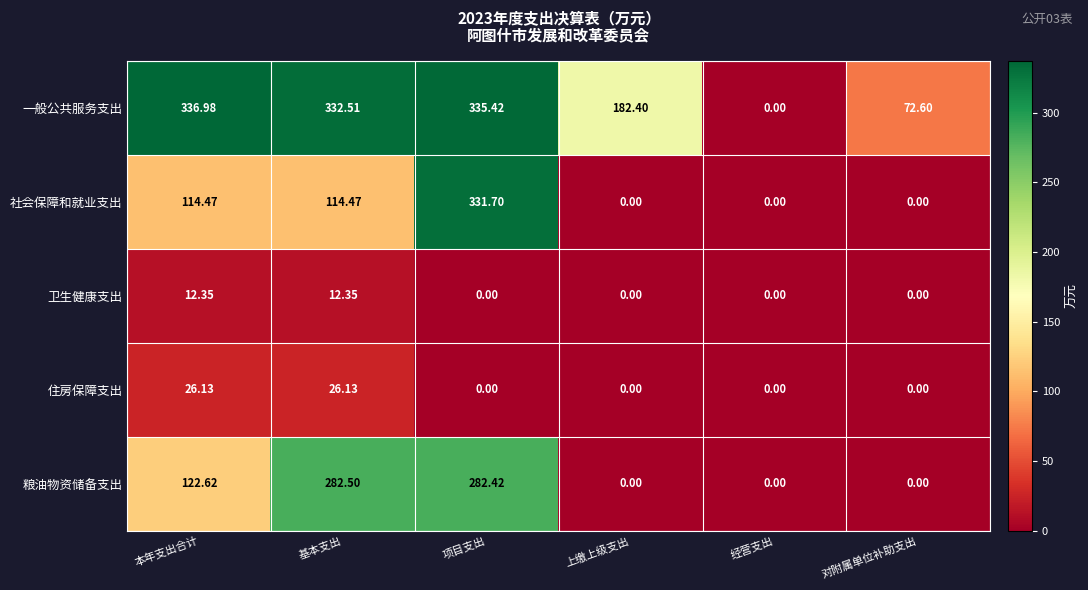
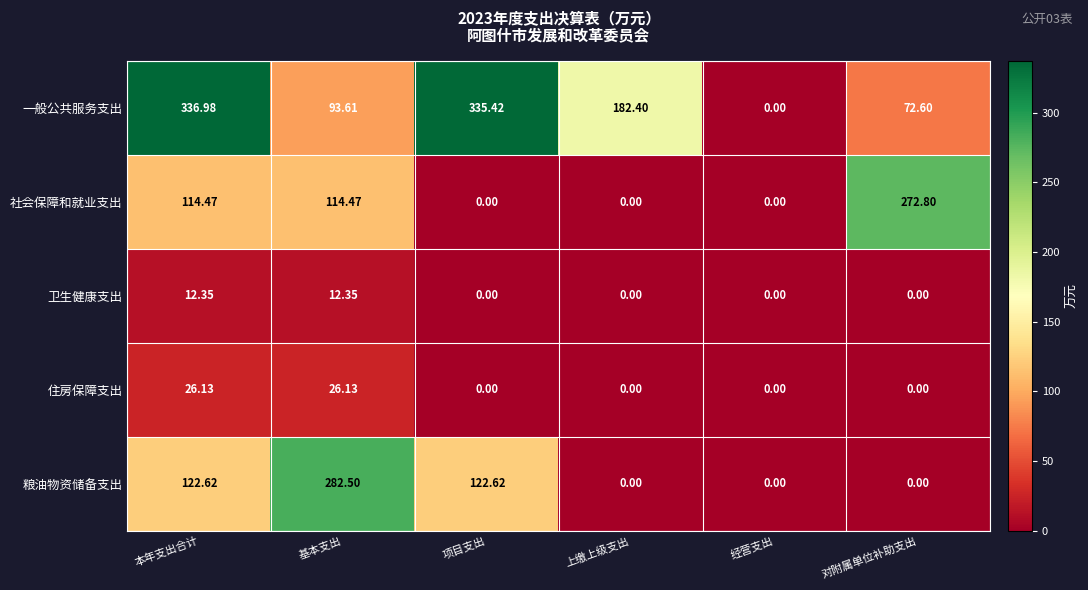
  {
    "一般公共服务支出": {
      "本年支出合计": 336.98,
-     "基本支出": 332.51,
+     "基本支出": 93.61,
      "项目支出": 335.42,
      "上缴上级支出": 182.40,
      "经营支出": 0.00,
      "对附属单位补助支出": 72.60
    },
    "社会保障和就业支出": {
      "本年支出合计": 114.47,
      "基本支出": 114.47,
-     "项目支出": 331.70,
+     "项目支出": 0.00,
      "上缴上级支出": 0.00,
      "经营支出": 0.00,
-     "对附属单位补助支出": 0.00
+     "对附属单位补助支出": 272.80
    },
    "卫生健康支出": {
      "本年支出合计": 12.35,
      "基本支出": 12.35,
      "项目支出": 0.00,
      "上缴上级支出": 0.00,
      "经营支出": 0.00,
      "对附属单位补助支出": 0.00
    },
    "住房保障支出": {
      "本年支出合计": 26.13,
      "基本支出": 26.13,
      "项目支出": 0.00,
      "上缴上级支出": 0.00,
      "经营支出": 0.00,
      "对附属单位补助支出": 0.00
    },
    "粮油物资储备支出": {
      "本年支出合计": 122.62,
      "基本支出": 282.50,
-     "项目支出": 282.42,
+     "项目支出": 122.62,
      "上缴上级支出": 0.00,
      "经营支出": 0.00,
      "对附属单位补助支出": 0.00
    }
  }
